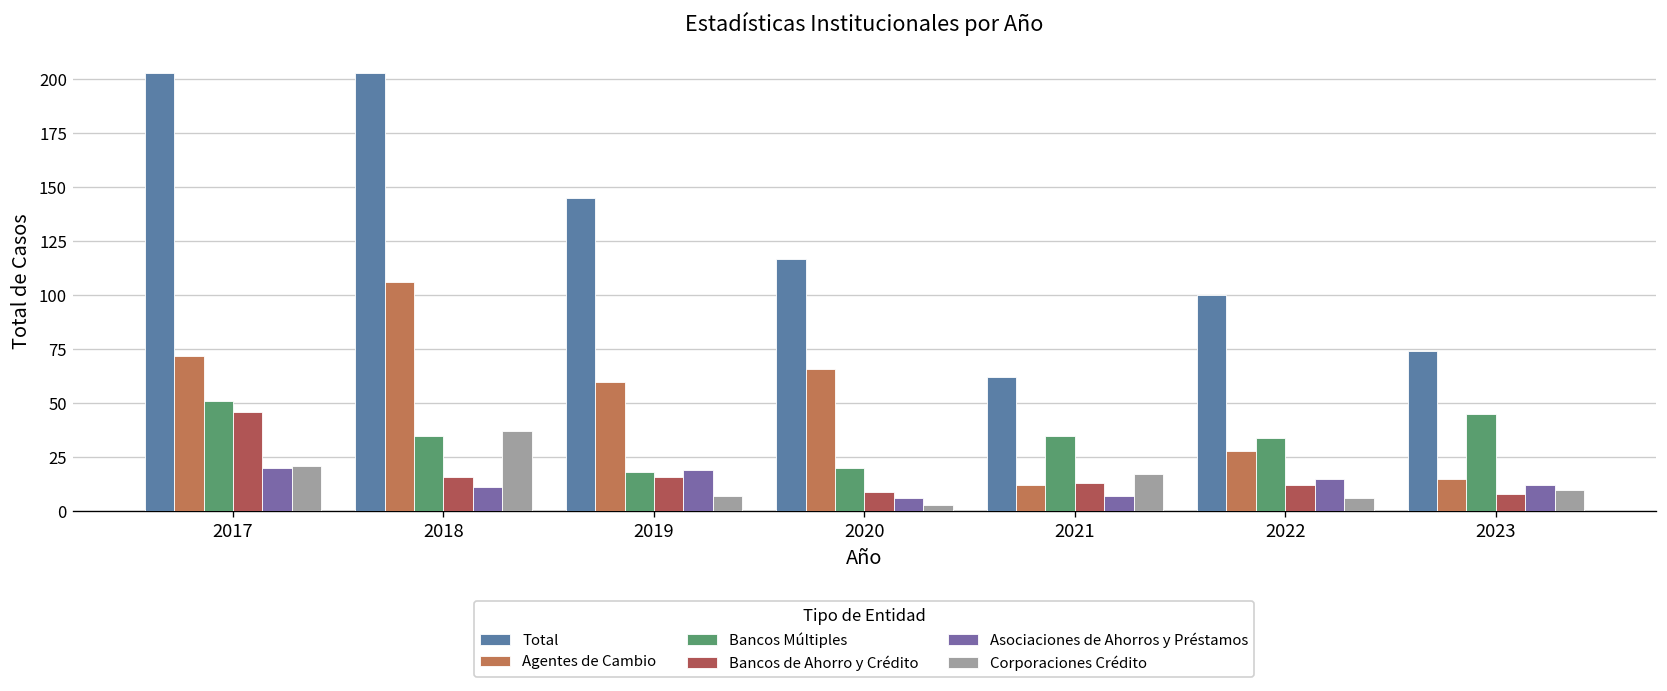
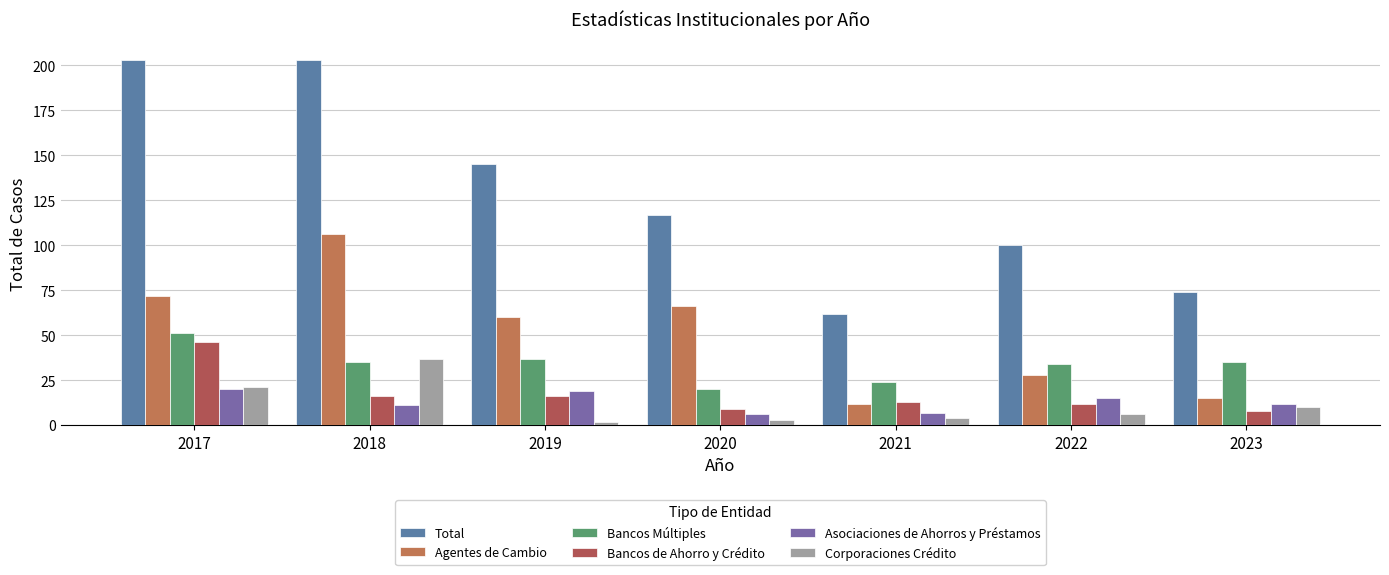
  {
    "Bancos Múltiples": {
      "2017": 51,
      "2018": 35,
-     "2019": 18,
+     "2019": 37,
      "2020": 20,
-     "2021": 35,
+     "2021": 24,
      "2022": 34,
-     "2023": 45
+     "2023": 35
    },
    "Corporaciones Crédito": {
      "2017": 21,
      "2018": 37,
-     "2019": 7,
+     "2019": 2,
      "2020": 3,
-     "2021": 17,
+     "2021": 4,
      "2022": 6,
      "2023": 10
    }
  }
